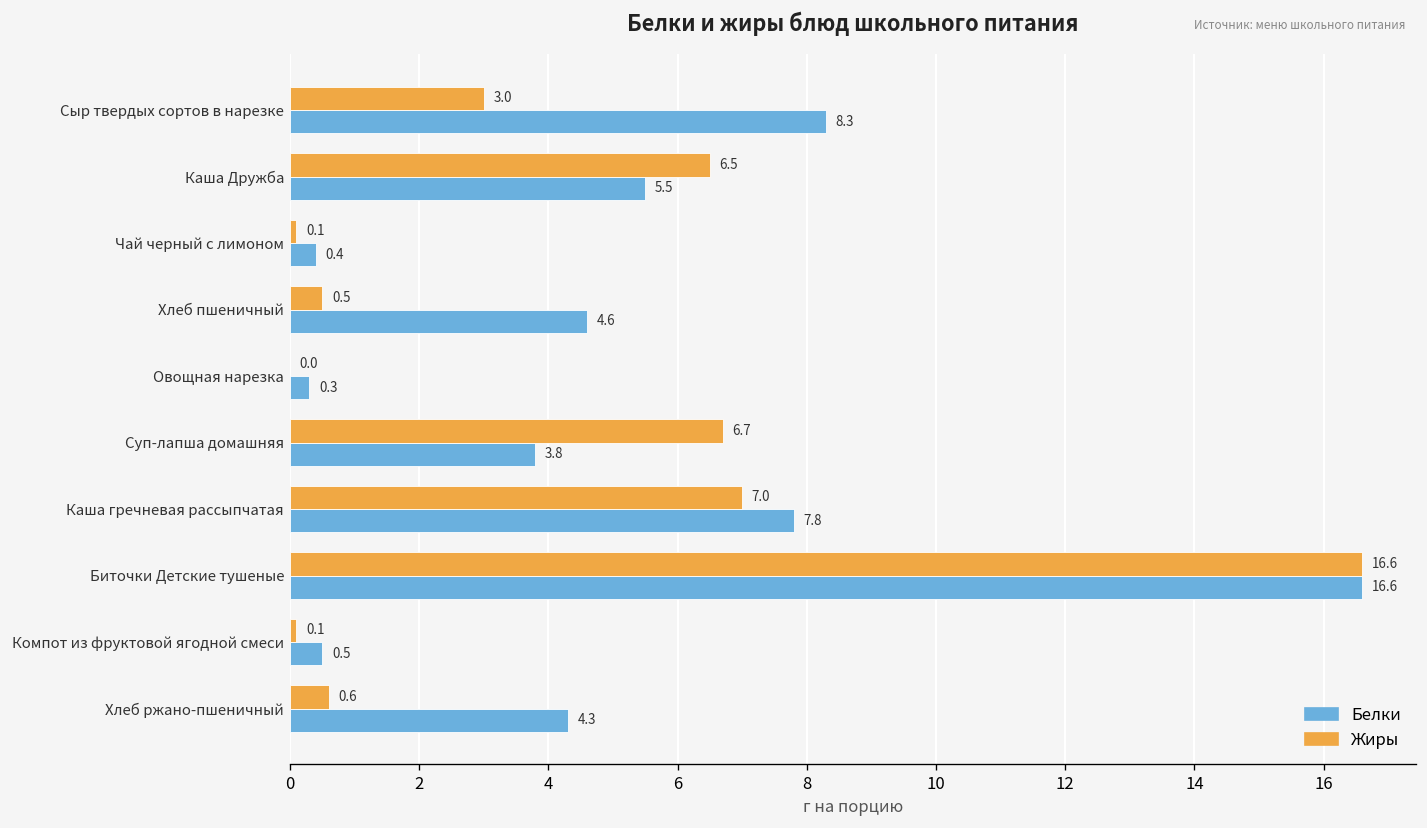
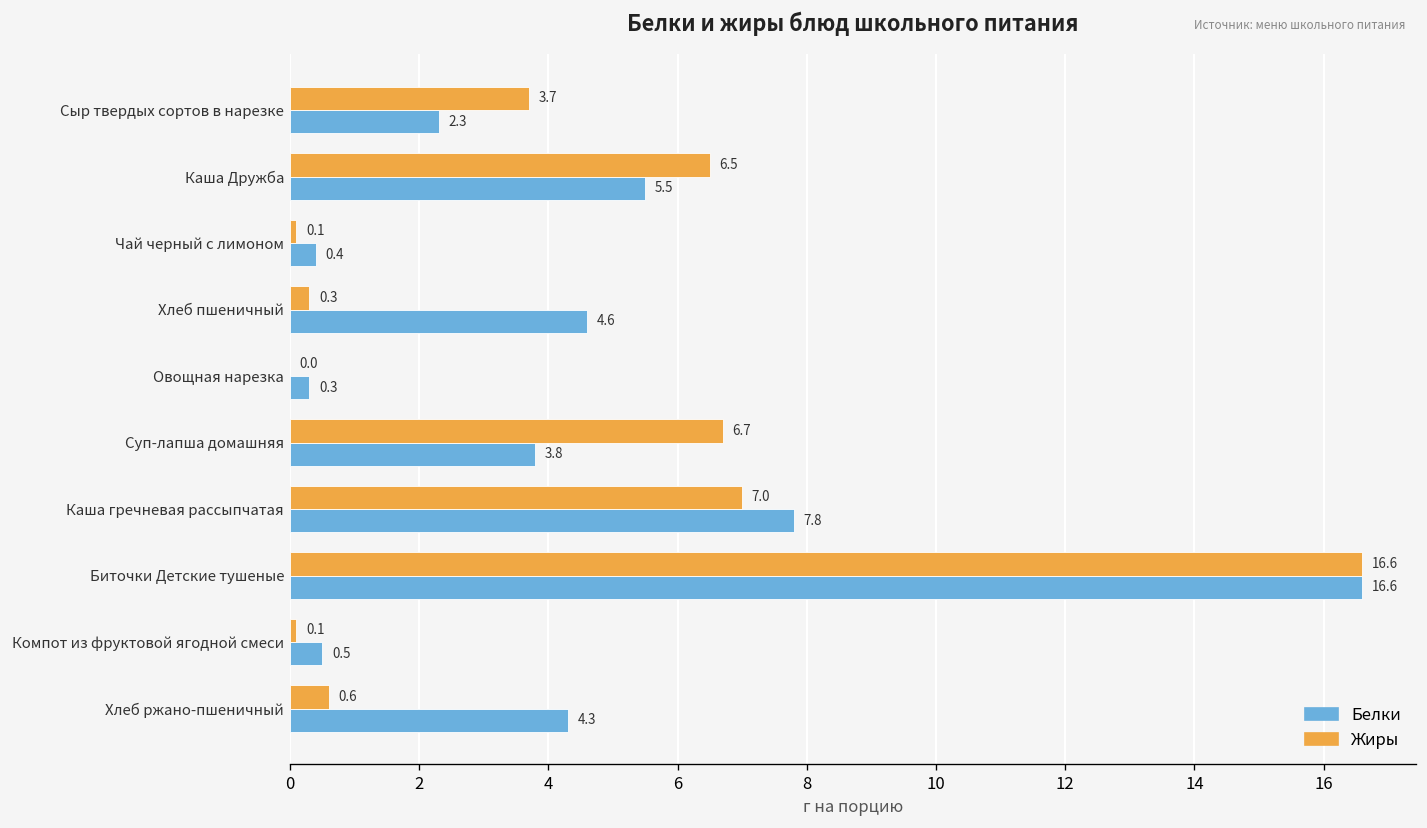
  {
    "Белки": {
-     "Сыр твердых сортов в нарезке": 8.3,
+     "Сыр твердых сортов в нарезке": 2.3,
      "Каша Дружба": 5.5,
      "Чай черный с лимоном": 0.4,
      "Хлеб пшеничный": 4.6,
      "Овощная нарезка": 0.3,
      "Суп-лапша домашняя": 3.8,
      "Каша гречневая рассыпчатая": 7.8,
      "Биточки Детские тушеные": 16.6,
      "Компот из фруктовой ягодной смеси": 0.5,
      "Хлеб ржано-пшеничный": 4.3
    },
    "Жиры": {
-     "Сыр твердых сортов в нарезке": 3.0,
+     "Сыр твердых сортов в нарезке": 3.7,
      "Каша Дружба": 6.5,
      "Чай черный с лимоном": 0.1,
-     "Хлеб пшеничный": 0.5,
+     "Хлеб пшеничный": 0.3,
      "Овощная нарезка": 0.0,
      "Суп-лапша домашняя": 6.7,
      "Каша гречневая рассыпчатая": 7.0,
      "Биточки Детские тушеные": 16.6,
      "Компот из фруктовой ягодной смеси": 0.1,
      "Хлеб ржано-пшеничный": 0.6
    }
  }
